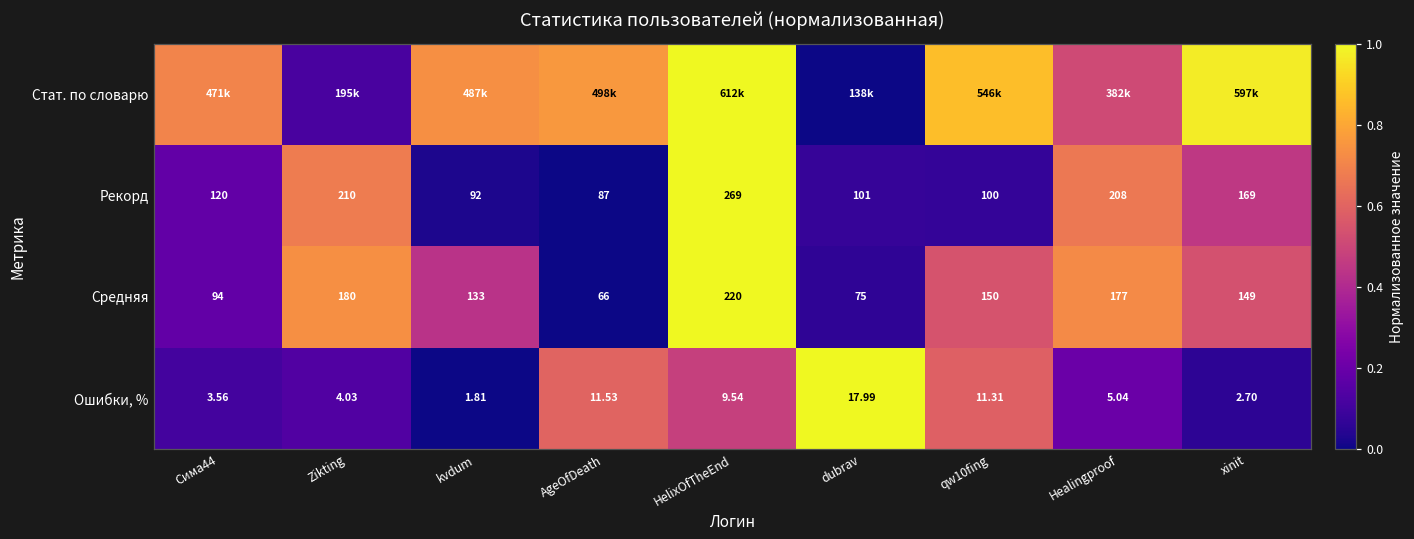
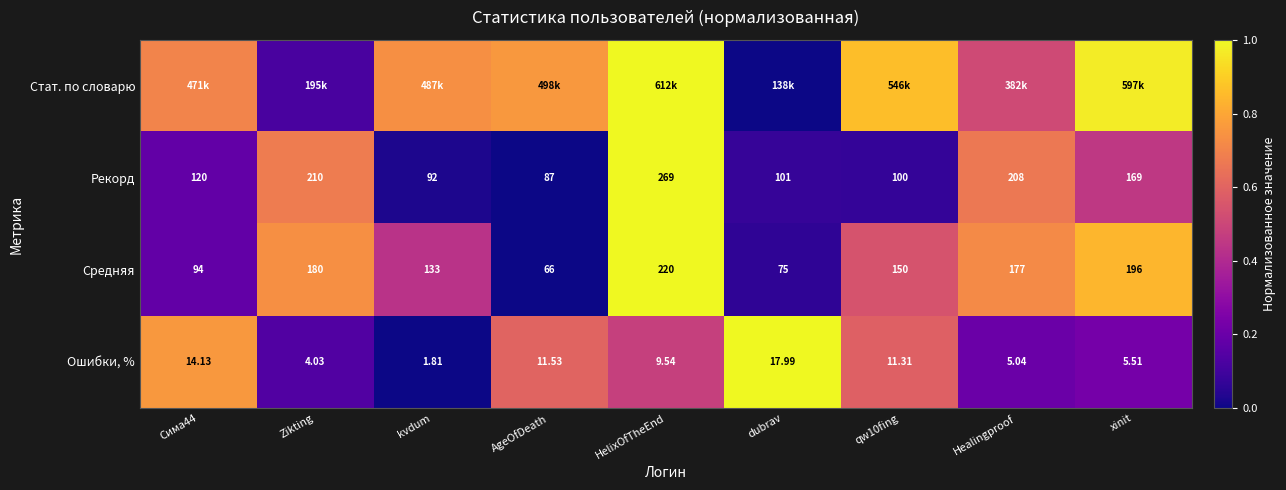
  {
    "Стат. по словарю": {
      "Сима44": "471k",
      "Zikting": "195k",
      "kvdum": "487k",
      "AgeOfDeath": "498k",
      "HelixOfTheEnd": "612k",
      "dubrav": "138k",
      "qw10fing": "546k",
      "Healingproof": "382k",
      "xinit": "597k"
    },
    "Рекорд": {
      "Сима44": "120",
      "Zikting": "210",
      "kvdum": "92",
      "AgeOfDeath": "87",
      "HelixOfTheEnd": "269",
      "dubrav": "101",
      "qw10fing": "100",
      "Healingproof": "208",
      "xinit": "169"
    },
    "Средняя": {
      "Сима44": "94",
      "Zikting": "180",
      "kvdum": "133",
      "AgeOfDeath": "66",
      "HelixOfTheEnd": "220",
      "dubrav": "75",
      "qw10fing": "150",
      "Healingproof": "177",
-     "xinit": "149"
+     "xinit": "196"
    },
    "Ошибки, %": {
-     "Сима44": "3.56",
+     "Сима44": "14.13",
      "Zikting": "4.03",
      "kvdum": "1.81",
      "AgeOfDeath": "11.53",
      "HelixOfTheEnd": "9.54",
      "dubrav": "17.99",
      "qw10fing": "11.31",
      "Healingproof": "5.04",
-     "xinit": "2.70"
+     "xinit": "5.51"
    }
  }
